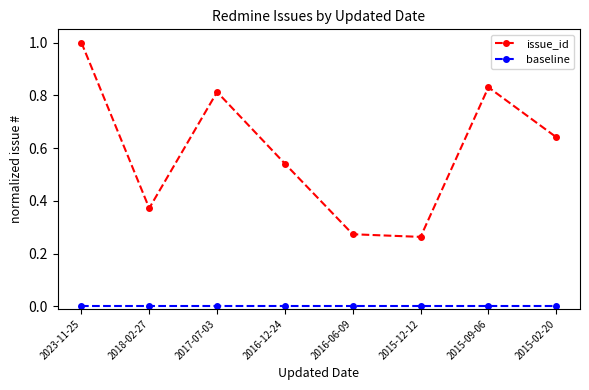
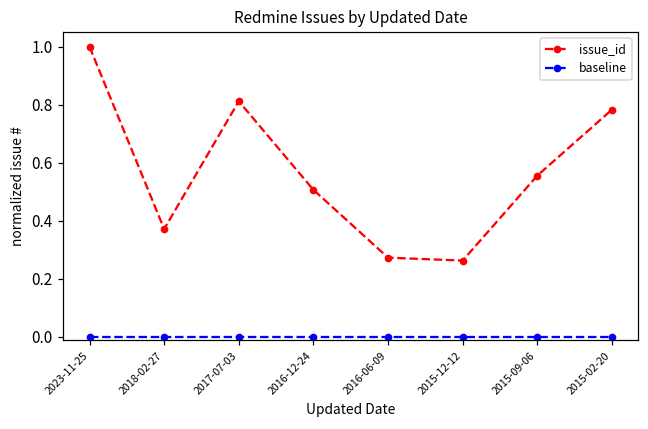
  {
    "issue_id": {
      "2023-11-25": 1.00,
      "2018-02-27": 0.37,
      "2017-07-03": 0.81,
-     "2016-12-24": 0.54,
+     "2016-12-24": 0.51,
      "2016-06-09": 0.27,
      "2015-12-12": 0.26,
-     "2015-09-06": 0.83,
-     "2015-02-20": 0.64
+     "2015-09-06": 0.56,
+     "2015-02-20": 0.78
    },
    "baseline": {
      "2023-11-25": 0.00,
      "2018-02-27": 0.00,
      "2017-07-03": 0.00,
      "2016-12-24": 0.00,
      "2016-06-09": 0.00,
      "2015-12-12": 0.00,
      "2015-09-06": 0.00,
      "2015-02-20": 0.00
    }
  }
